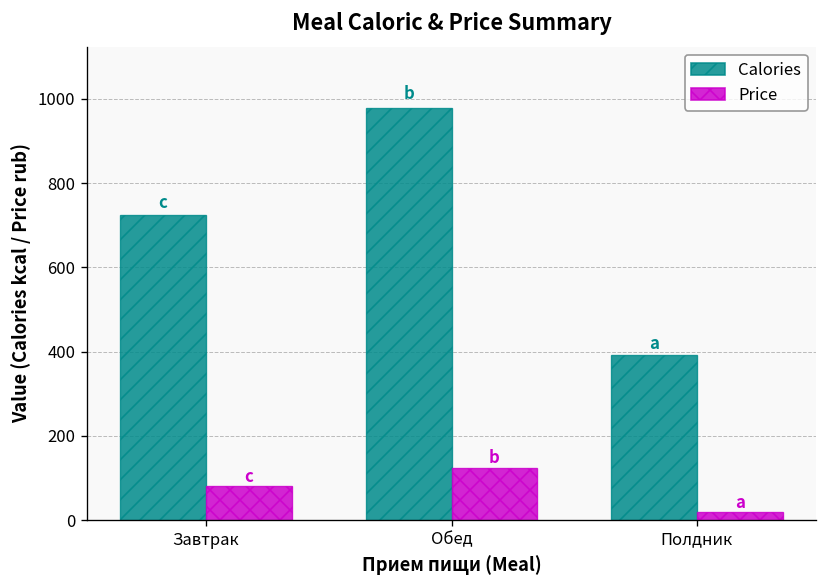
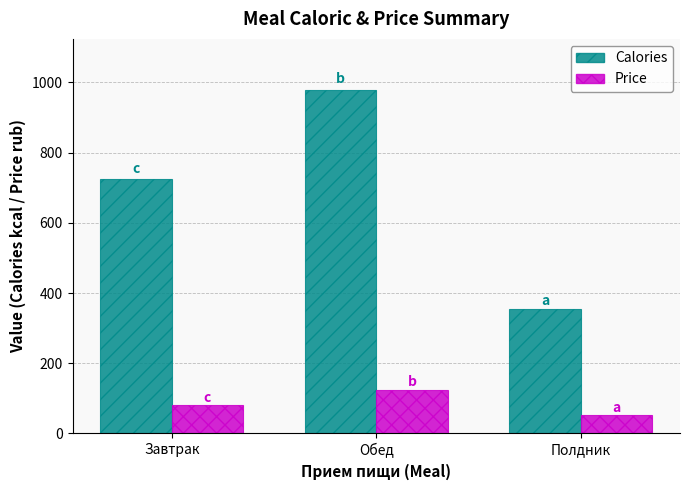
  {
    "Calories": {
      "Завтрак": 720,
      "Обед": 980,
-     "Полдник": 390
+     "Полдник": 350
    },
    "Price": {
      "Завтрак": 80,
      "Обед": 120,
-     "Полдник": 20
+     "Полдник": 50
    }
  }
